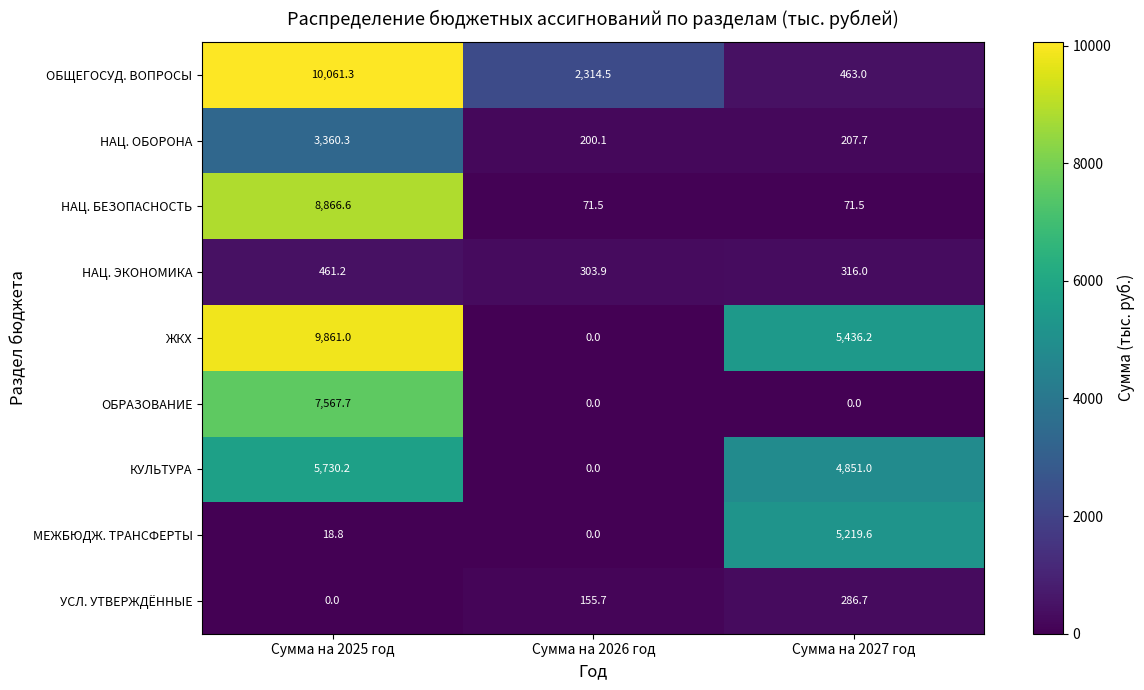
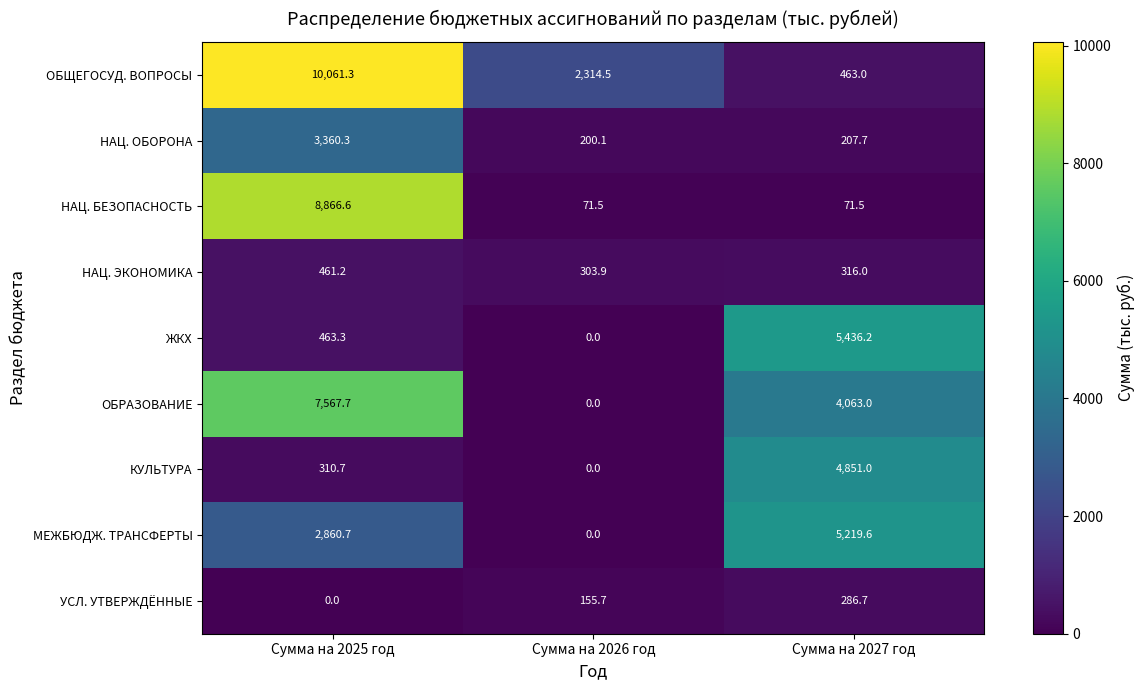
  {
    "ОБЩЕГОСУД. ВОПРОСЫ": {
      "Сумма на 2025 год": "10,061.3",
      "Сумма на 2026 год": "2,314.5",
      "Сумма на 2027 год": "463.0"
    },
    "НАЦ. ОБОРОНА": {
      "Сумма на 2025 год": "3,360.3",
      "Сумма на 2026 год": "200.1",
      "Сумма на 2027 год": "207.7"
    },
    "НАЦ. БЕЗОПАСНОСТЬ": {
      "Сумма на 2025 год": "8,866.6",
      "Сумма на 2026 год": "71.5",
      "Сумма на 2027 год": "71.5"
    },
    "НАЦ. ЭКОНОМИКА": {
      "Сумма на 2025 год": "461.2",
      "Сумма на 2026 год": "303.9",
      "Сумма на 2027 год": "316.0"
    },
    "ЖКХ": {
-     "Сумма на 2025 год": "9,861.0",
+     "Сумма на 2025 год": "463.3",
      "Сумма на 2026 год": "0.0",
      "Сумма на 2027 год": "5,436.2"
    },
    "ОБРАЗОВАНИЕ": {
      "Сумма на 2025 год": "7,567.7",
      "Сумма на 2026 год": "0.0",
-     "Сумма на 2027 год": "0.0"
+     "Сумма на 2027 год": "4,063.0"
    },
    "КУЛЬТУРА": {
-     "Сумма на 2025 год": "5,730.2",
+     "Сумма на 2025 год": "310.7",
      "Сумма на 2026 год": "0.0",
      "Сумма на 2027 год": "4,851.0"
    },
    "МЕЖБЮДЖ. ТРАНСФЕРТЫ": {
-     "Сумма на 2025 год": "18.8",
+     "Сумма на 2025 год": "2,860.7",
      "Сумма на 2026 год": "0.0",
      "Сумма на 2027 год": "5,219.6"
    },
    "УСЛ. УТВЕРЖДЁННЫЕ": {
      "Сумма на 2025 год": "0.0",
      "Сумма на 2026 год": "155.7",
      "Сумма на 2027 год": "286.7"
    }
  }
